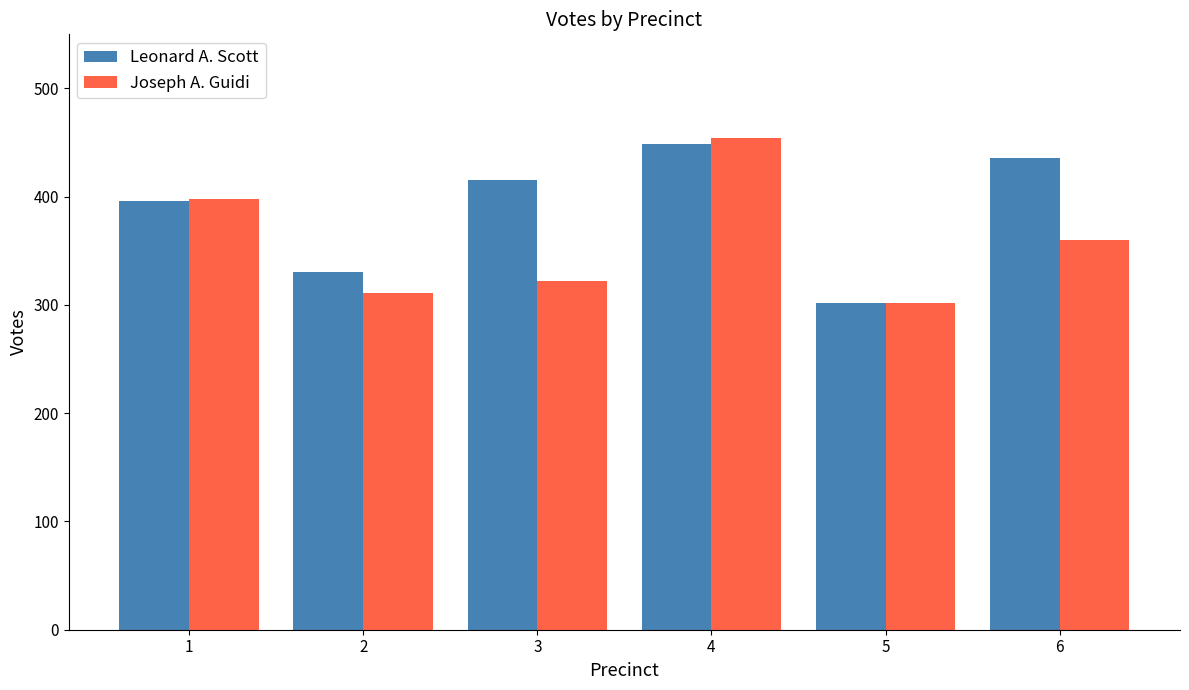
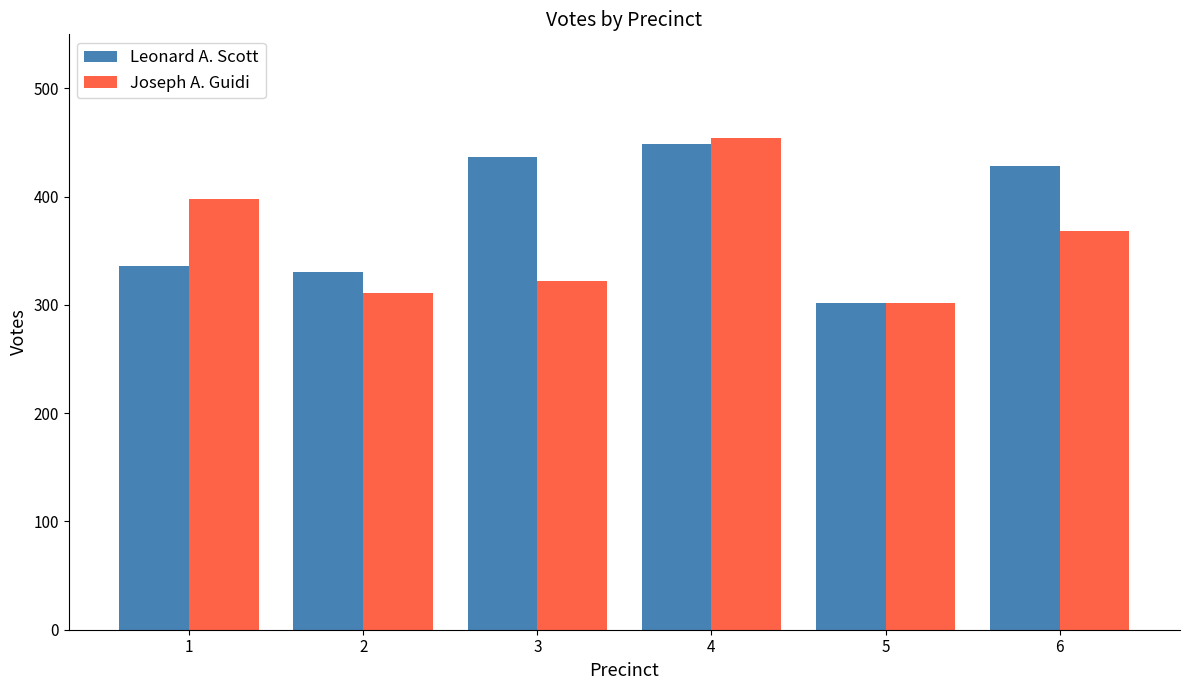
  {
    "Leonard A. Scott": {
-     "1": 396,
+     "1": 336,
      "2": 330,
-     "3": 415,
+     "3": 437,
      "4": 449,
      "5": 302,
-     "6": 436
+     "6": 428
    },
    "Joseph A. Guidi": {
      "1": 398,
      "2": 311,
      "3": 322,
      "4": 454,
      "5": 302,
-     "6": 360
+     "6": 368
    }
  }
